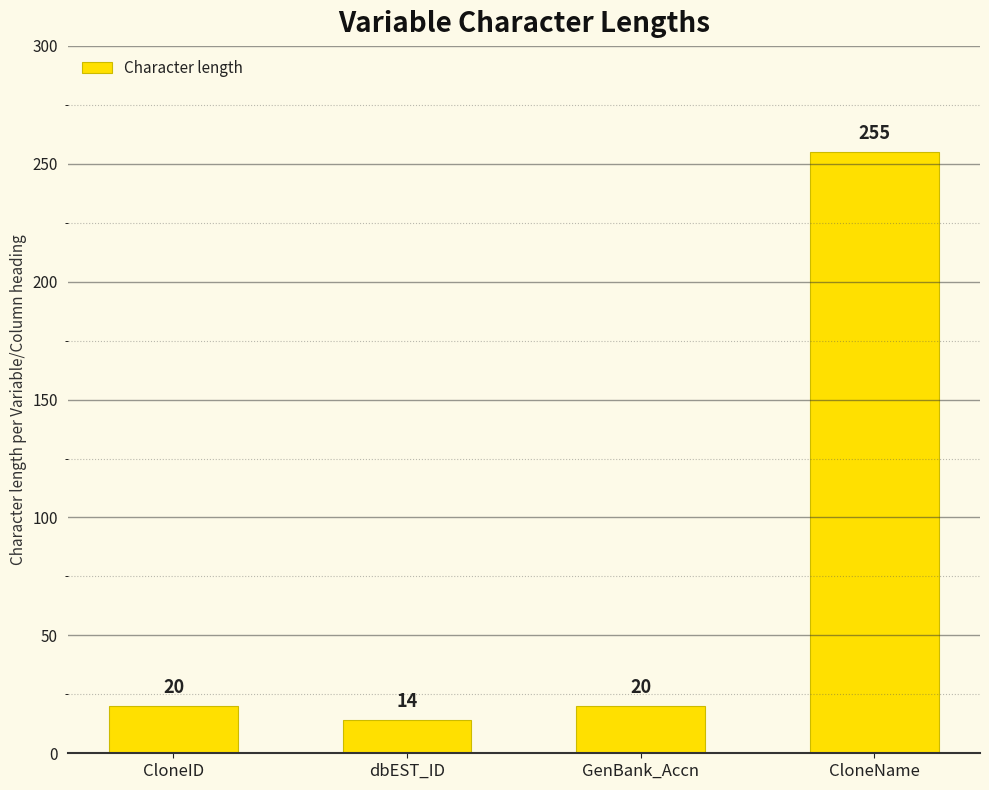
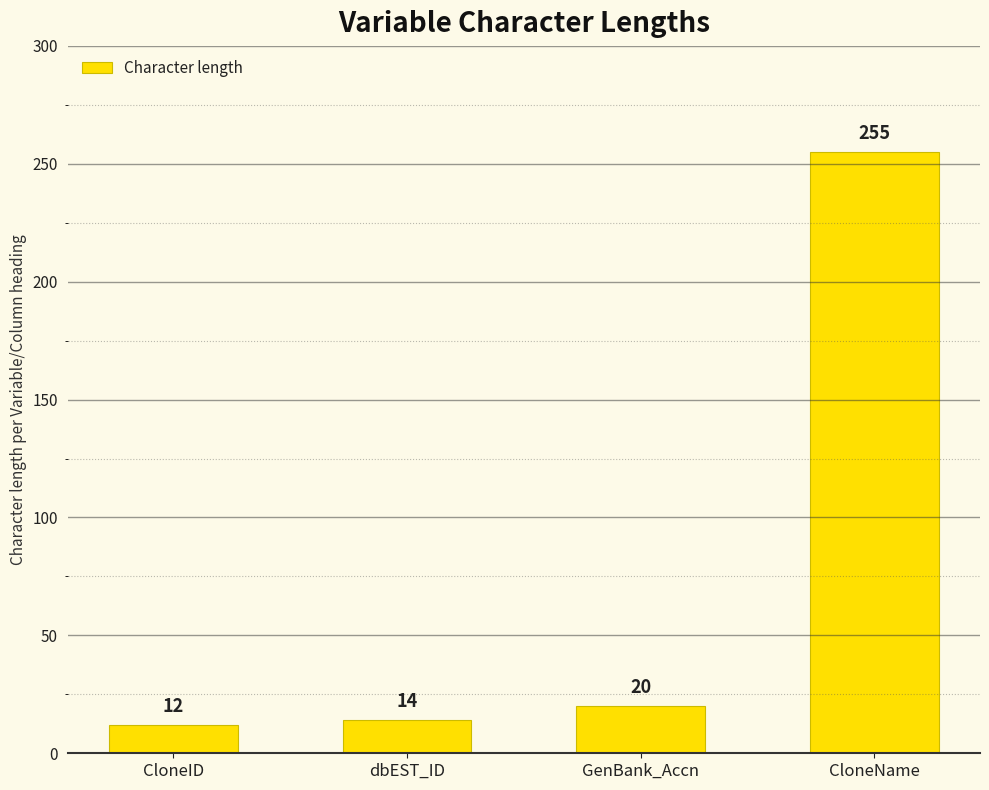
  {
-   "CloneID": 20,
+   "CloneID": 12,
    "dbEST_ID": 14,
    "GenBank_Accn": 20,
    "CloneName": 255
  }
